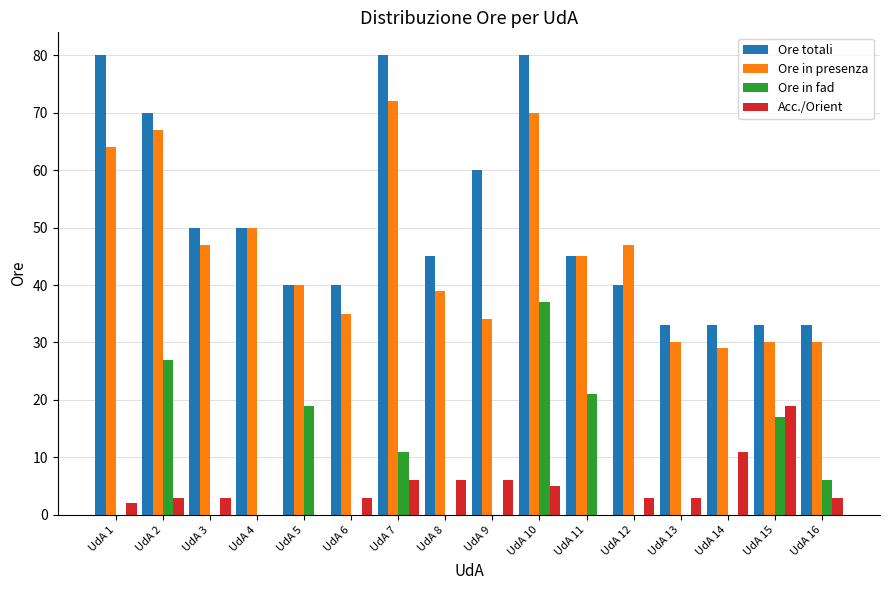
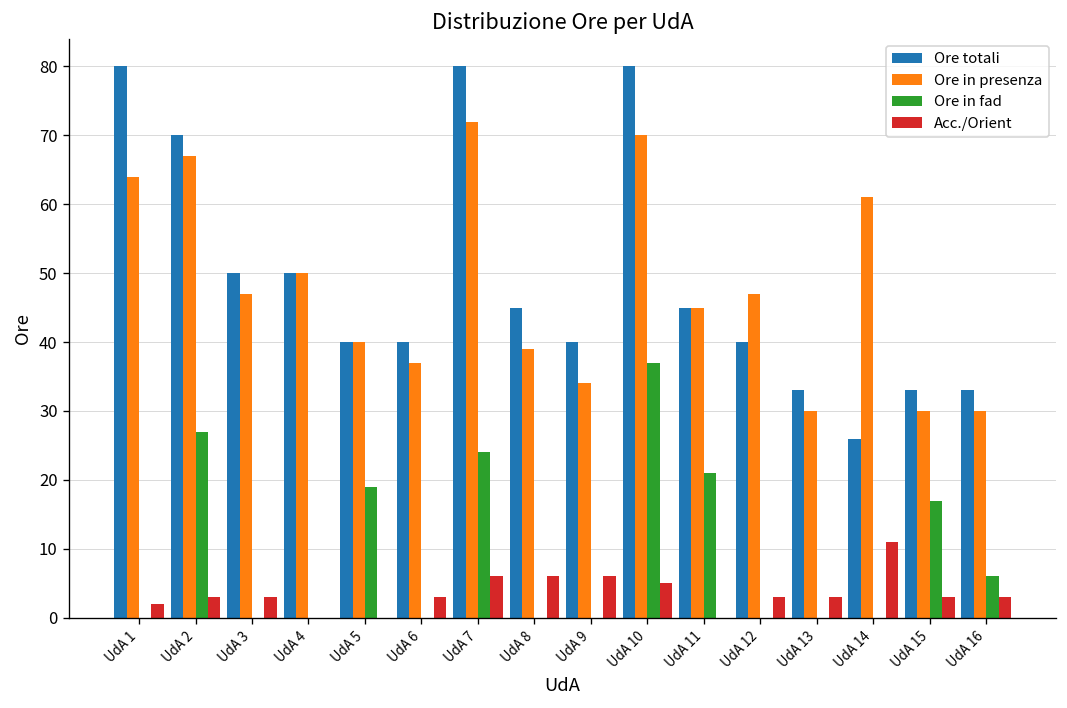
  {
    "Ore totali": {
      "UdA 1": 80,
      "UdA 2": 70,
      "UdA 3": 50,
      "UdA 4": 50,
      "UdA 5": 40,
      "UdA 6": 40,
      "UdA 7": 80,
      "UdA 8": 45,
-     "UdA 9": 60,
+     "UdA 9": 40,
      "UdA 10": 80,
      "UdA 11": 45,
      "UdA 12": 40,
      "UdA 13": 33,
-     "UdA 14": 33,
+     "UdA 14": 26,
      "UdA 15": 33,
      "UdA 16": 33
    },
    "Ore in presenza": {
      "UdA 1": 64,
      "UdA 2": 67,
      "UdA 3": 47,
      "UdA 4": 50,
      "UdA 5": 40,
-     "UdA 6": 35,
+     "UdA 6": 37,
      "UdA 7": 72,
      "UdA 8": 39,
      "UdA 9": 34,
      "UdA 10": 70,
      "UdA 11": 45,
      "UdA 12": 47,
      "UdA 13": 30,
-     "UdA 14": 29,
+     "UdA 14": 61,
      "UdA 15": 30,
      "UdA 16": 30
    },
    "Ore in fad": {
      "UdA 1": 0,
      "UdA 2": 27,
      "UdA 3": 0,
      "UdA 4": 0,
      "UdA 5": 19,
      "UdA 6": 0,
-     "UdA 7": 11,
+     "UdA 7": 24,
      "UdA 8": 0,
      "UdA 9": 0,
      "UdA 10": 37,
      "UdA 11": 21,
      "UdA 12": 0,
      "UdA 13": 0,
      "UdA 14": 0,
      "UdA 15": 17,
      "UdA 16": 6
    },
    "Acc./Orient": {
      "UdA 1": 2,
      "UdA 2": 3,
      "UdA 3": 3,
      "UdA 4": 0,
      "UdA 5": 0,
      "UdA 6": 3,
      "UdA 7": 6,
      "UdA 8": 6,
      "UdA 9": 6,
      "UdA 10": 5,
      "UdA 11": 0,
      "UdA 12": 3,
      "UdA 13": 3,
      "UdA 14": 11,
-     "UdA 15": 19,
+     "UdA 15": 3,
      "UdA 16": 3
    }
  }
